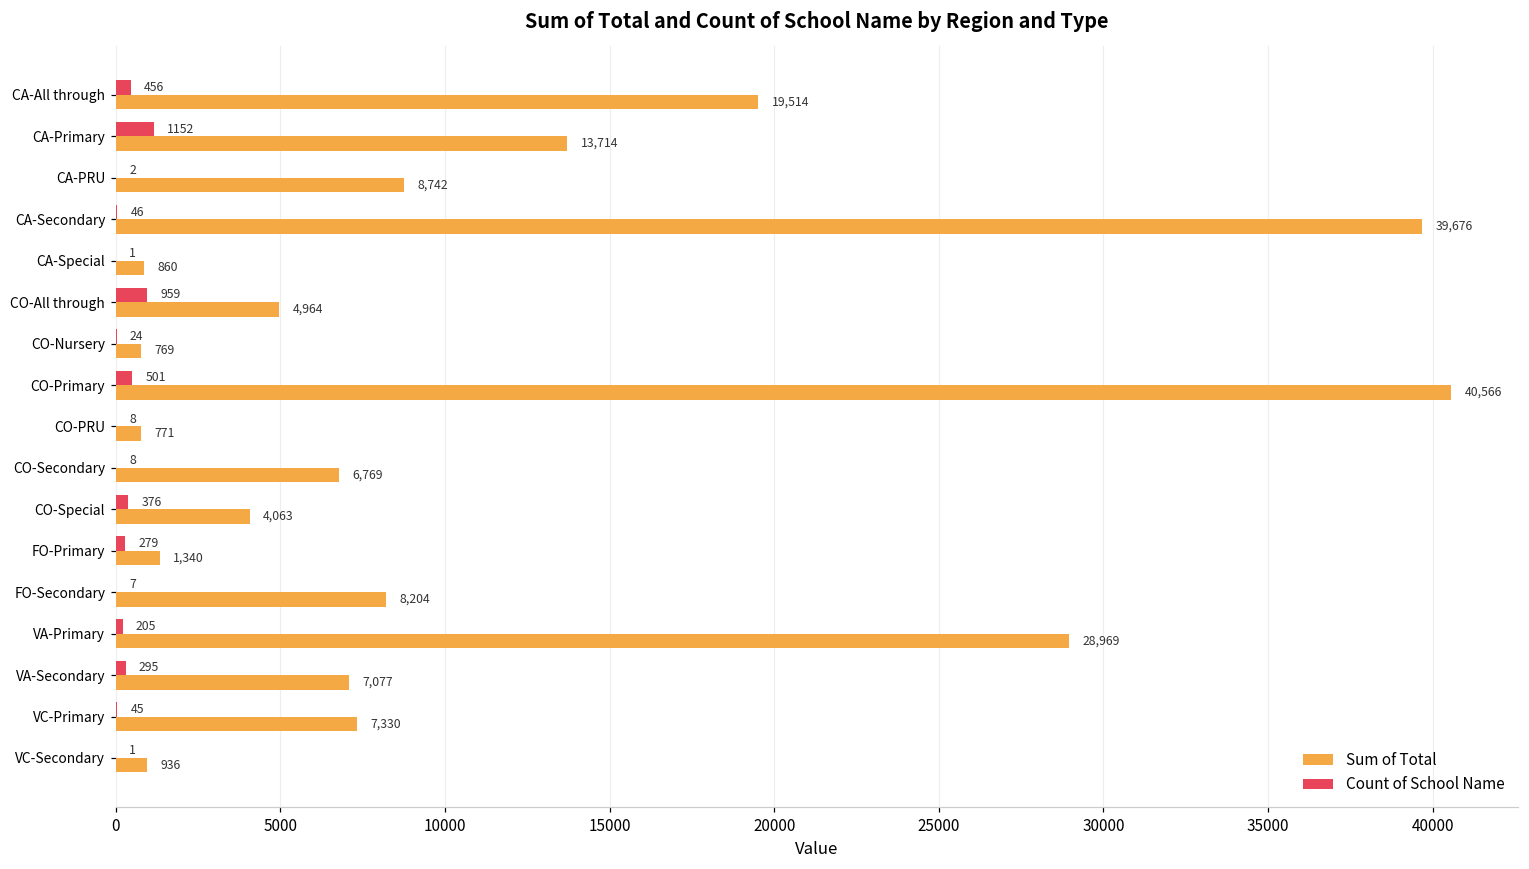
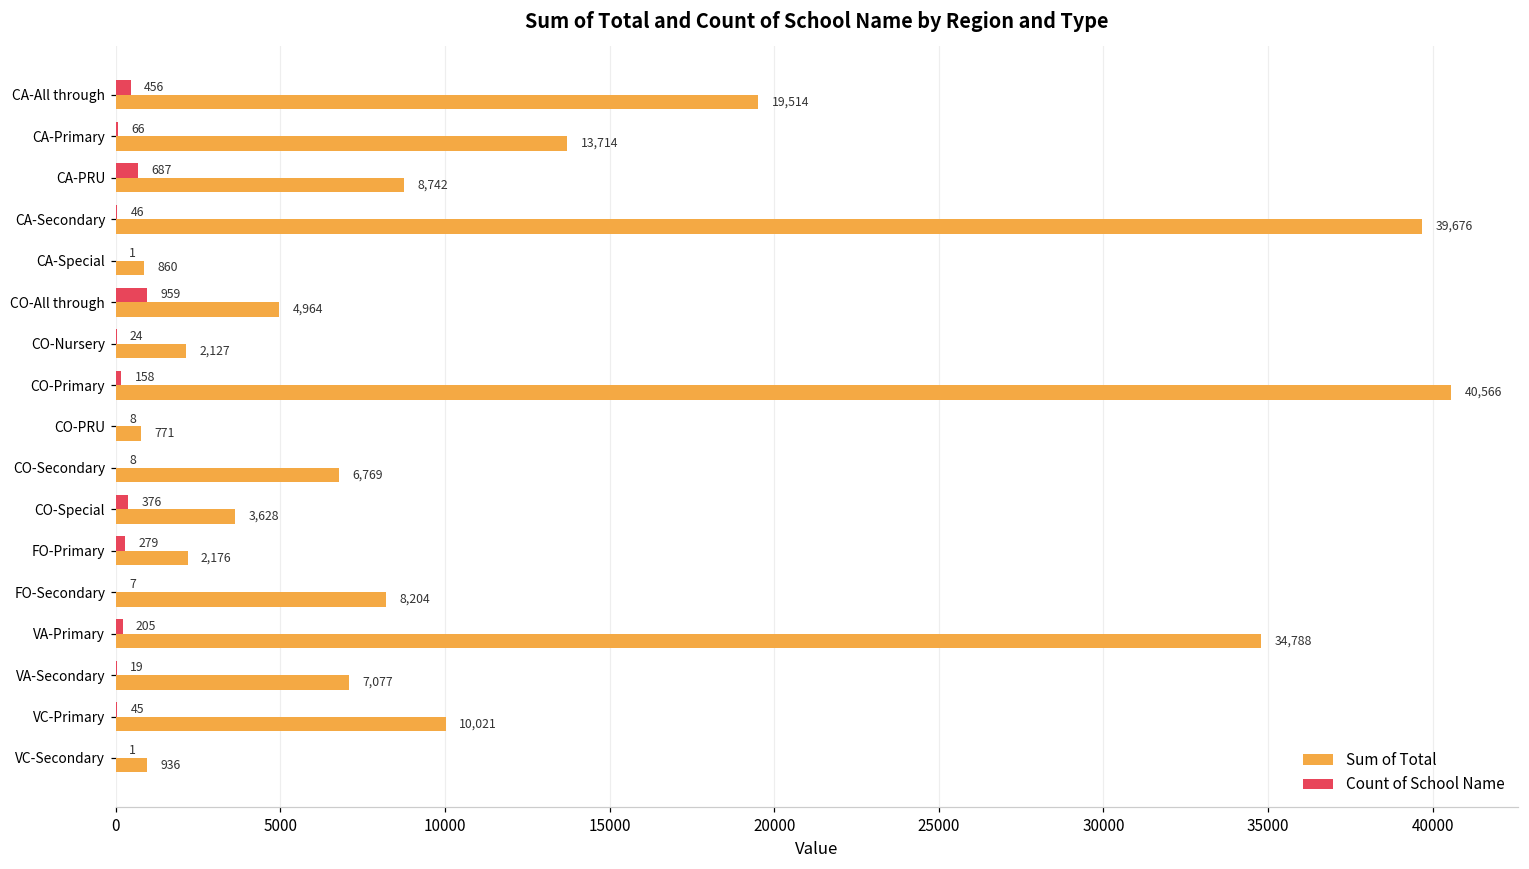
  {
    "Sum of Total": {
      "CA-All through": "19,514",
      "CA-Primary": "13,714",
      "CA-PRU": "8,742",
      "CA-Secondary": "39,676",
      "CA-Special": "860",
      "CO-All through": "4,964",
-     "CO-Nursery": "769",
+     "CO-Nursery": "2,127",
      "CO-Primary": "40,566",
      "CO-PRU": "771",
      "CO-Secondary": "6,769",
-     "CO-Special": "4,063",
-     "FO-Primary": "1,340",
+     "CO-Special": "3,628",
+     "FO-Primary": "2,176",
      "FO-Secondary": "8,204",
-     "VA-Primary": "28,969",
+     "VA-Primary": "34,788",
      "VA-Secondary": "7,077",
-     "VC-Primary": "7,330",
+     "VC-Primary": "10,021",
      "VC-Secondary": "936"
    },
    "Count of School Name": {
      "CA-All through": "456",
-     "CA-Primary": "1152",
-     "CA-PRU": "2",
+     "CA-Primary": "66",
+     "CA-PRU": "687",
      "CA-Secondary": "46",
      "CA-Special": "1",
      "CO-All through": "959",
      "CO-Nursery": "24",
-     "CO-Primary": "501",
+     "CO-Primary": "158",
      "CO-PRU": "8",
      "CO-Secondary": "8",
      "CO-Special": "376",
      "FO-Primary": "279",
      "FO-Secondary": "7",
      "VA-Primary": "205",
-     "VA-Secondary": "295",
+     "VA-Secondary": "19",
      "VC-Primary": "45",
      "VC-Secondary": "1"
    }
  }
